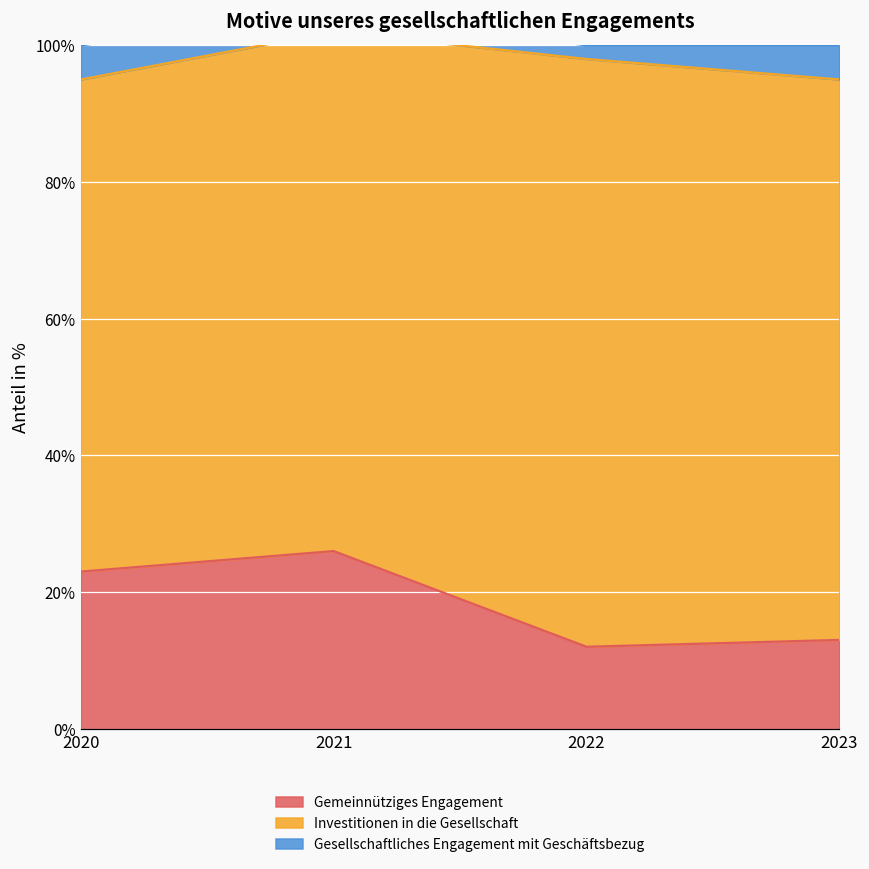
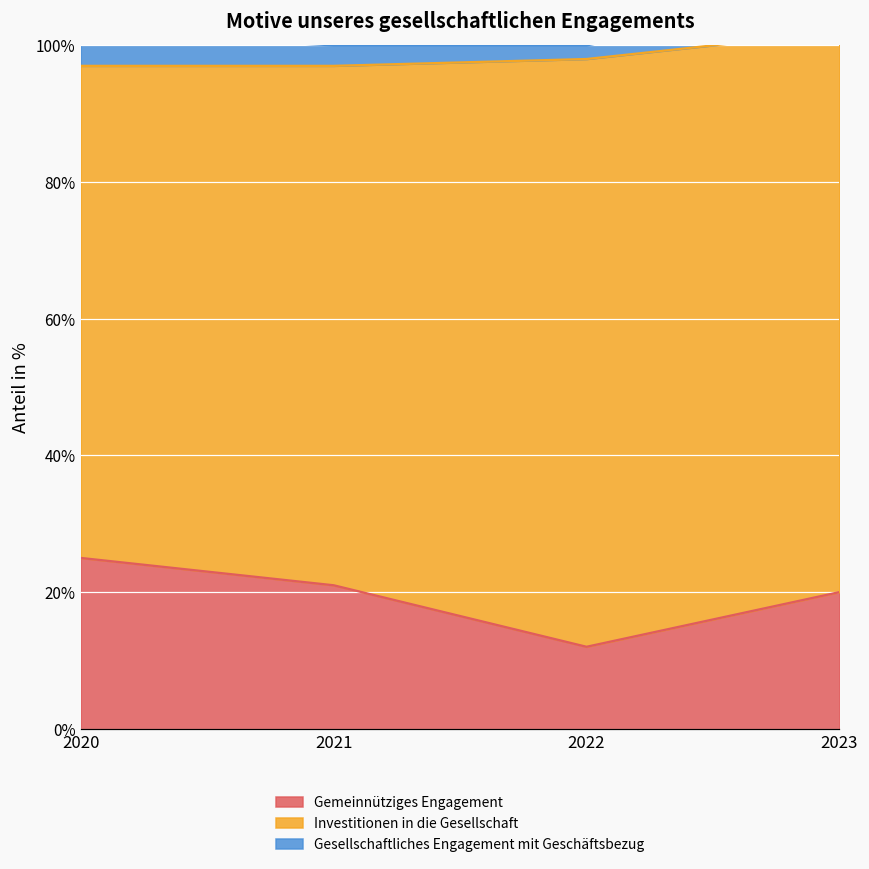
  {
    "Gemeinnütziges Engagement": {
-     "2020": "23%",
-     "2021": "26%",
+     "2020": "25%",
+     "2021": "21%",
      "2022": "12%",
-     "2023": "13%"
+     "2023": "20%"
    },
    "Investitionen in die Gesellschaft": {
      "2020": "72%",
      "2022": "86%"
    },
    "Gesellschaftliches Engagement mit Geschäftsbezug": {
      "2022": "2%"
    }
  }
